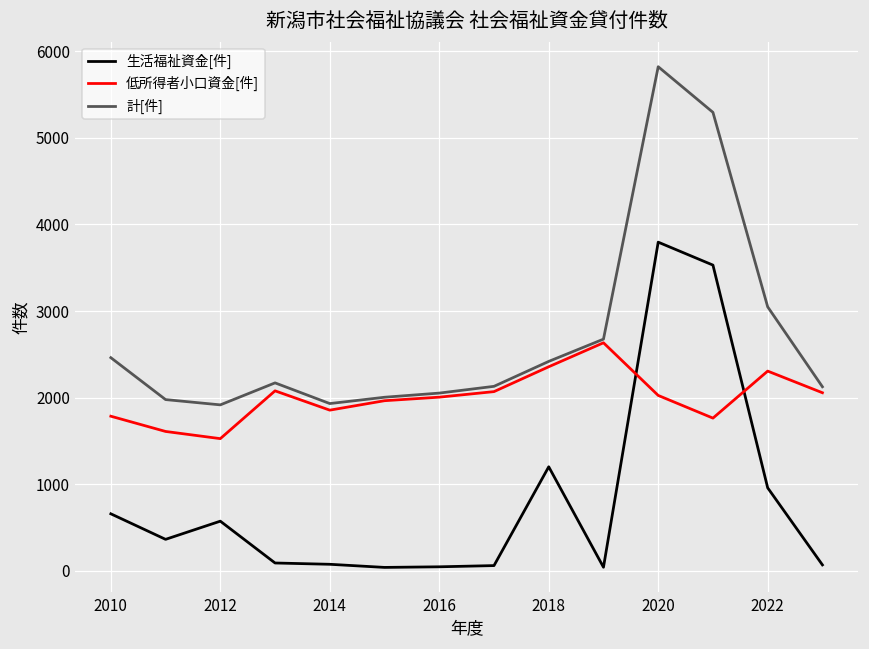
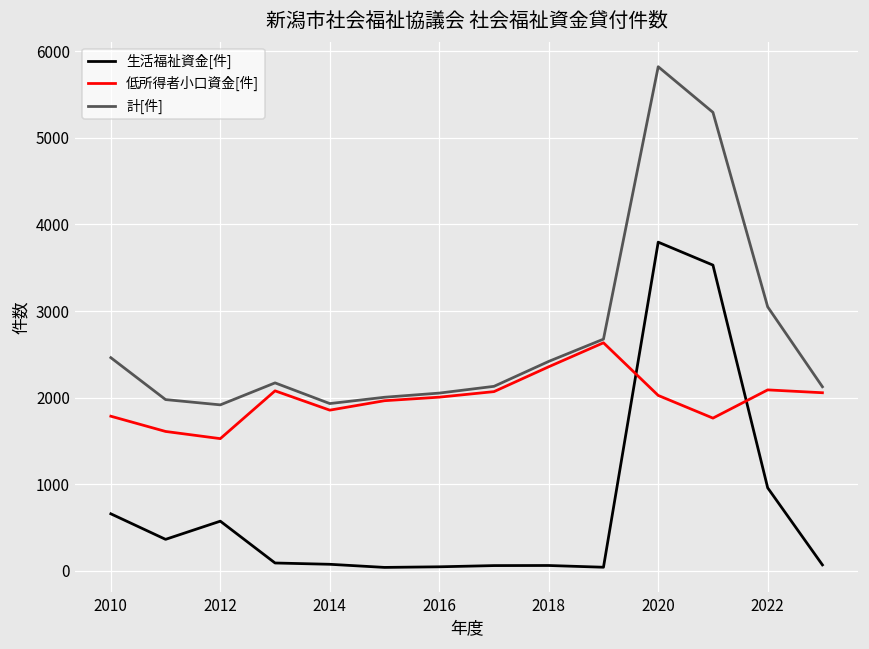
  {
    "生活福祉資金[件]": {
      "2010": 700,
      "2012": 600,
      "2014": 100,
      "2016": 0,
-     "2018": 1200,
+     "2018": 100,
      "2020": 3800,
      "2022": 1000
    },
    "低所得者小口資金[件]": {
      "2010": 1800,
      "2012": 1500,
      "2014": 1900,
      "2016": 2000,
      "2018": 2400,
      "2020": 2000,
-     "2022": 2300
+     "2022": 2100
    },
    "計[件]": {
      "2010": 2500,
      "2012": 1900,
      "2014": 1900,
      "2016": 2100,
      "2018": 2400,
      "2020": 5800,
      "2022": 3000
    }
  }
